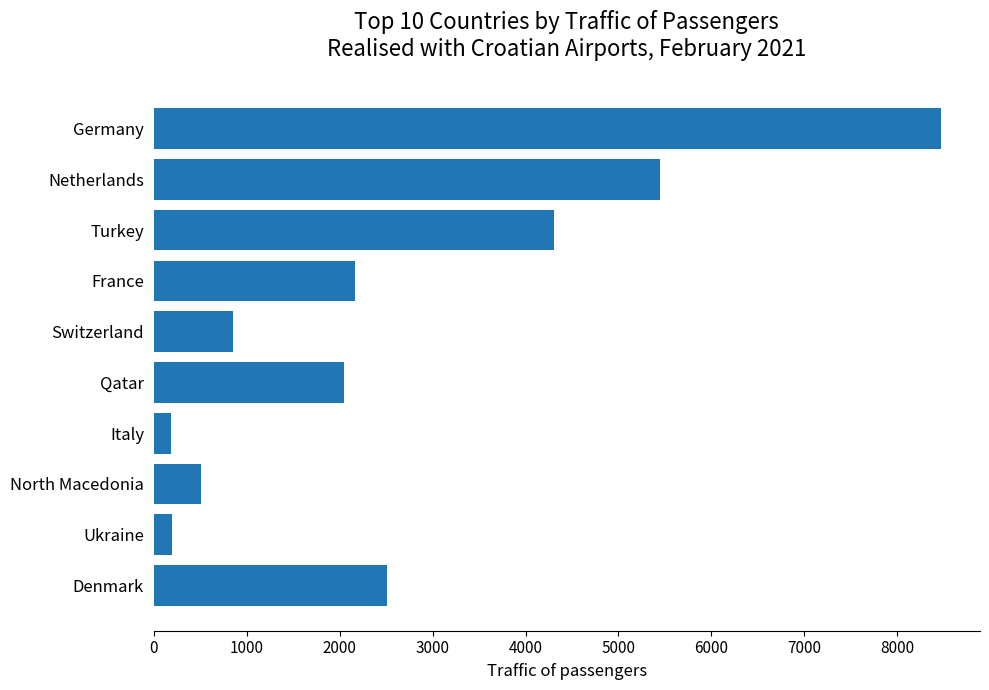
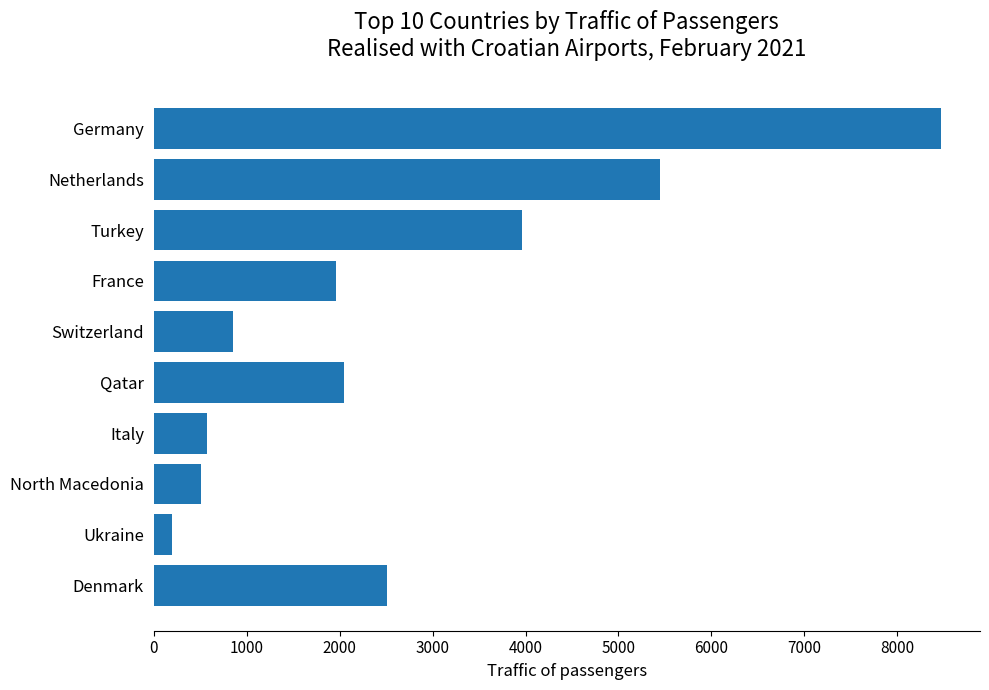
  {
    "Germany": 8500,
    "Netherlands": 5400,
-   "Turkey": 4300,
-   "France": 2200,
+   "Turkey": 4000,
+   "France": 2000,
    "Switzerland": 900,
    "Qatar": 2100,
-   "Italy": 200,
+   "Italy": 600,
    "North Macedonia": 500,
    "Ukraine": 200,
    "Denmark": 2500
  }
